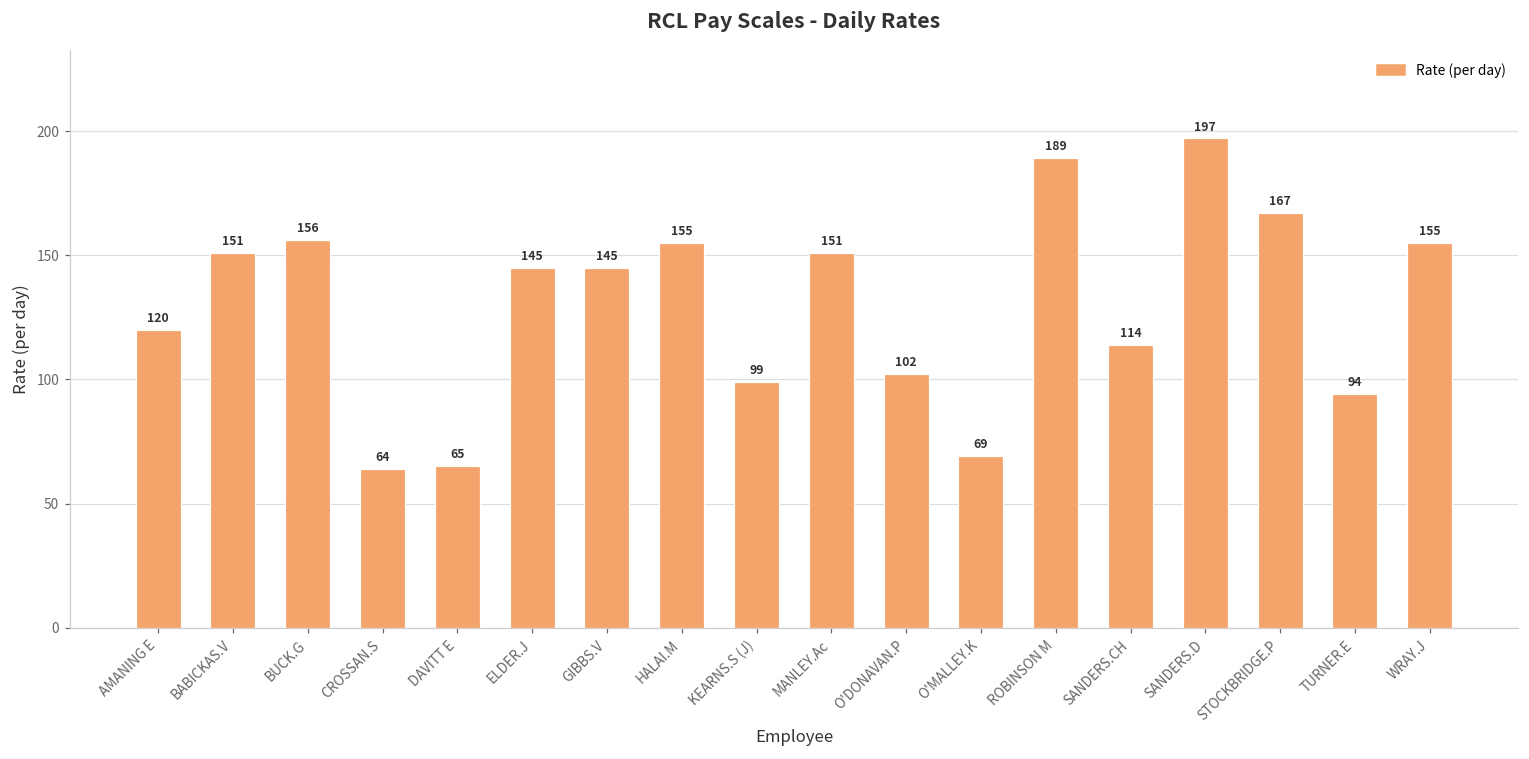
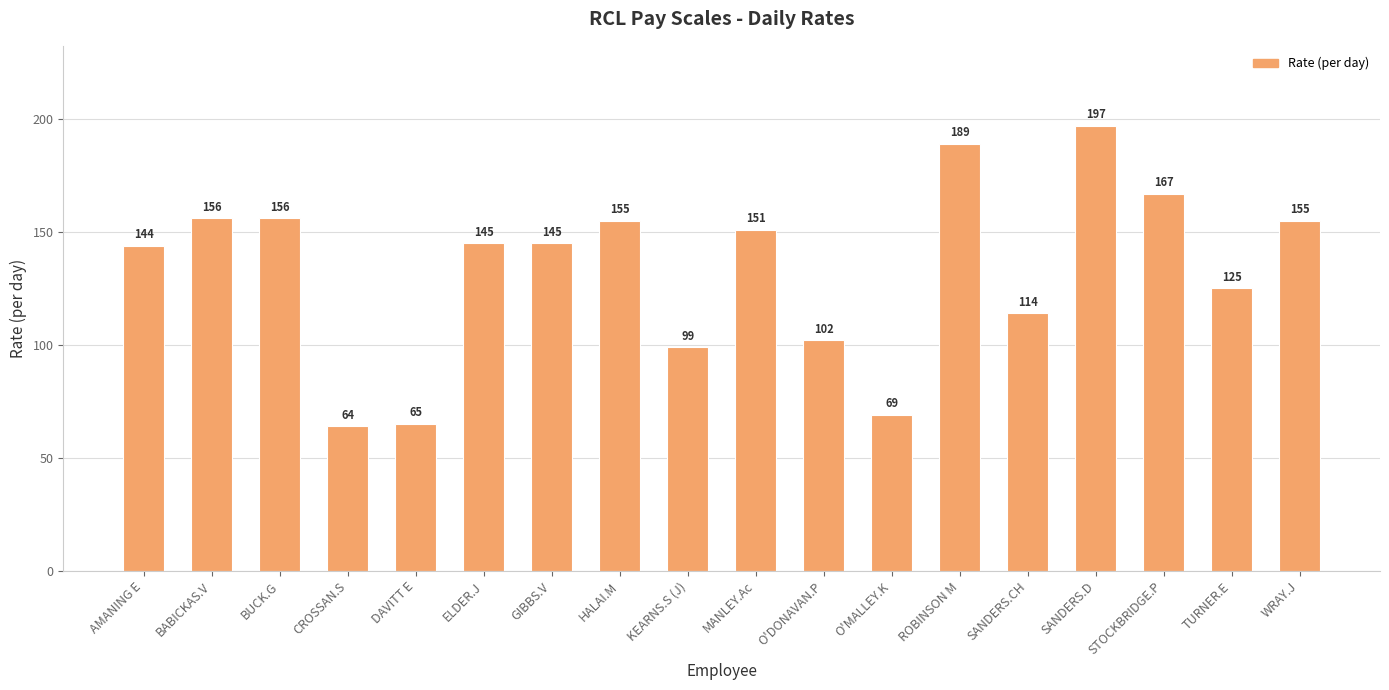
  {
-   "AMANING E": 120,
-   "BABICKAS.V": 151,
+   "AMANING E": 144,
+   "BABICKAS.V": 156,
    "BUCK.G": 156,
    "CROSSAN.S": 64,
    "DAVITT E": 65,
    "ELDER.J": 145,
    "GIBBS.V": 145,
    "HALAI.M": 155,
    "KEARNS.S (J)": 99,
    "MANLEY.Ac": 151,
    "O'DONAVAN.P": 102,
    "O'MALLEY.K": 69,
    "ROBINSON M": 189,
    "SANDERS.CH": 114,
    "SANDERS.D": 197,
    "STOCKBRIDGE.P": 167,
-   "TURNER.E": 94,
+   "TURNER.E": 125,
    "WRAY.J": 155
  }
